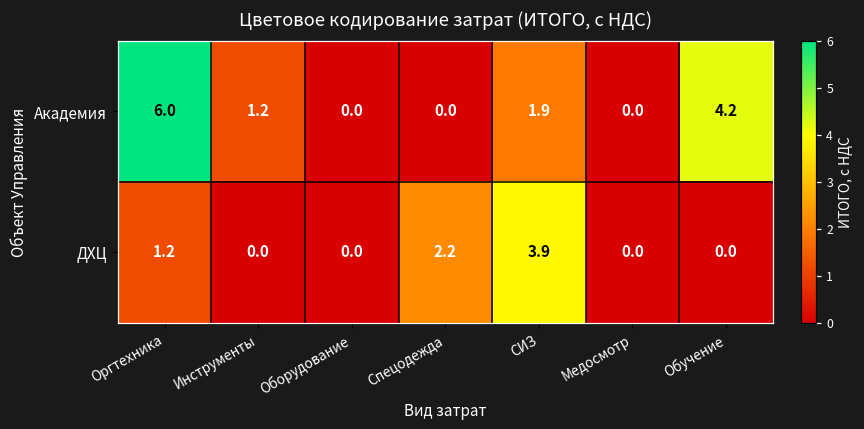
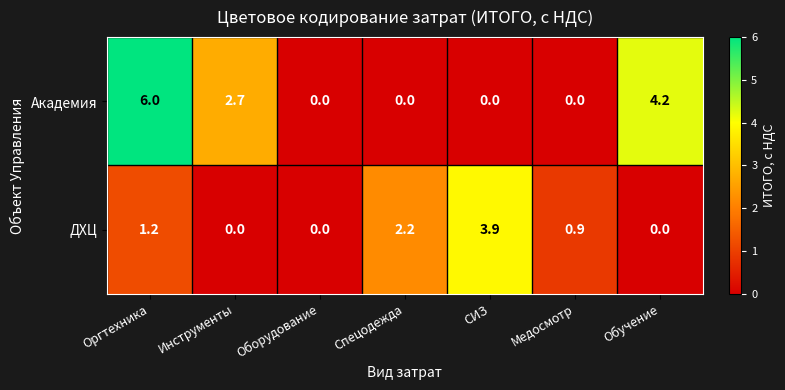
  {
    "Академия": {
      "Оргтехника": 6.0,
-     "Инструменты": 1.2,
+     "Инструменты": 2.7,
      "Оборудование": 0.0,
      "Спецодежда": 0.0,
-     "СИЗ": 1.9,
+     "СИЗ": 0.0,
      "Медосмотр": 0.0,
      "Обучение": 4.2
    },
    "ДХЦ": {
      "Оргтехника": 1.2,
      "Инструменты": 0.0,
      "Оборудование": 0.0,
      "Спецодежда": 2.2,
      "СИЗ": 3.9,
-     "Медосмотр": 0.0,
+     "Медосмотр": 0.9,
      "Обучение": 0.0
    }
  }
